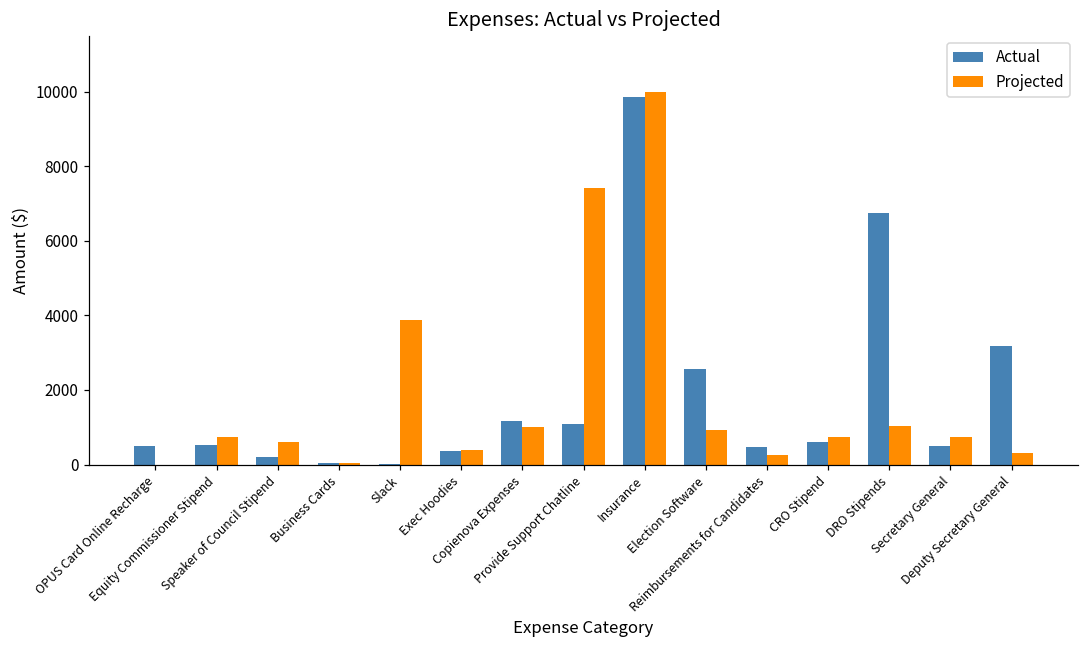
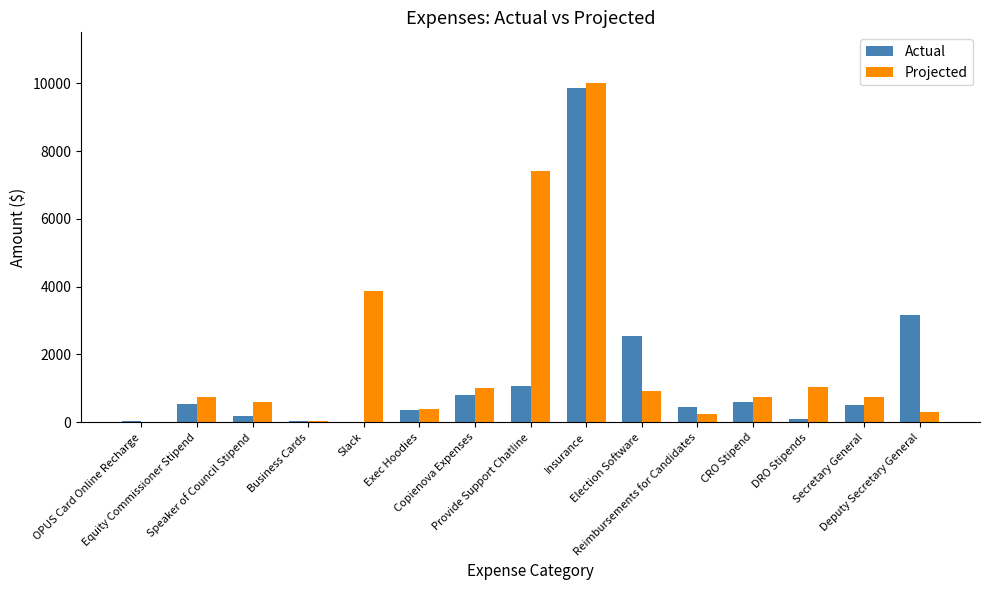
  {
    "Actual": {
-     "OPUS Card Online Recharge": 500,
+     "OPUS Card Online Recharge": 100,
      "Equity Commissioner Stipend": 500,
      "Speaker of Council Stipend": 200,
      "Exec Hoodies": 400,
-     "Copienova Expenses": 1200,
+     "Copienova Expenses": 800,
      "Provide Support Chatline": 1100,
      "Insurance": 9900,
      "Election Software": 2600,
      "Reimbursements for Candidates": 500,
      "CRO Stipend": 600,
-     "DRO Stipends": 6800,
+     "DRO Stipends": 100,
      "Secretary General": 500,
      "Deputy Secretary General": 3200
    },
    "Projected": {
      "OPUS Card Online Recharge": 0,
      "Equity Commissioner Stipend": 800,
      "Speaker of Council Stipend": 600,
      "Slack": 3900,
      "Exec Hoodies": 400,
      "Copienova Expenses": 1000,
      "Provide Support Chatline": 7400,
      "Insurance": 10000,
      "Election Software": 900,
      "Reimbursements for Candidates": 300,
      "CRO Stipend": 800,
      "DRO Stipends": 1000,
      "Secretary General": 800,
      "Deputy Secretary General": 300
    }
  }
